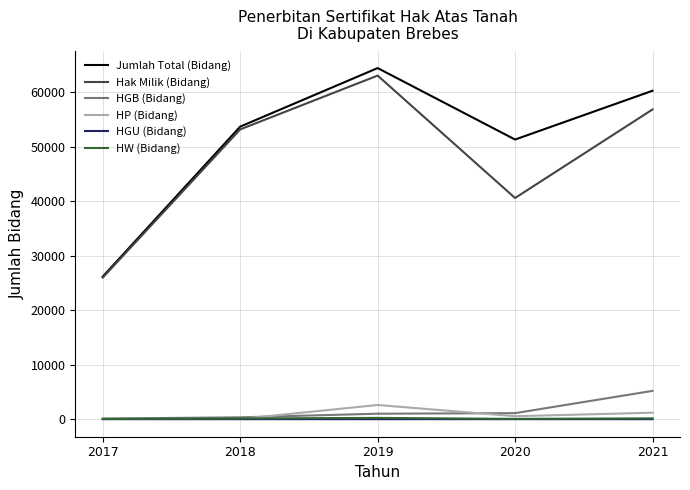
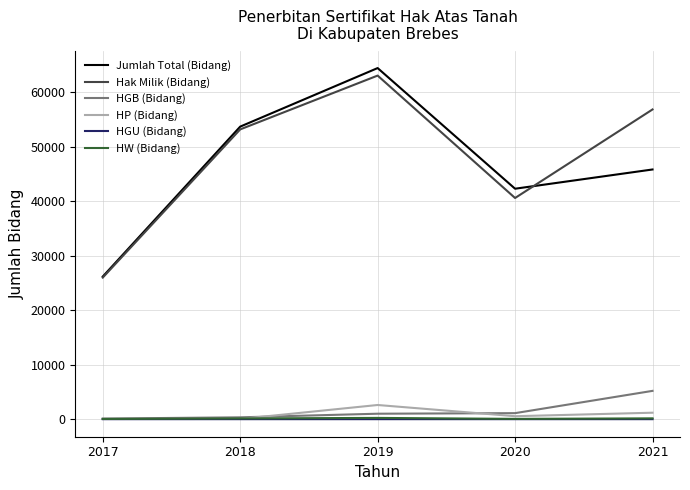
  {
    "Jumlah Total (Bidang)": {
      "2018": 54000,
      "2019": 64000,
-     "2020": 51000,
-     "2021": 60000
+     "2020": 42000,
+     "2021": 46000
    },
    "HGB (Bidang)": {
      "2019": 1000,
      "2020": 1000,
      "2021": 5000
    },
    "HP (Bidang)": {
      "2019": 3000,
      "2020": 1000,
      "2021": 1000
    }
  }
